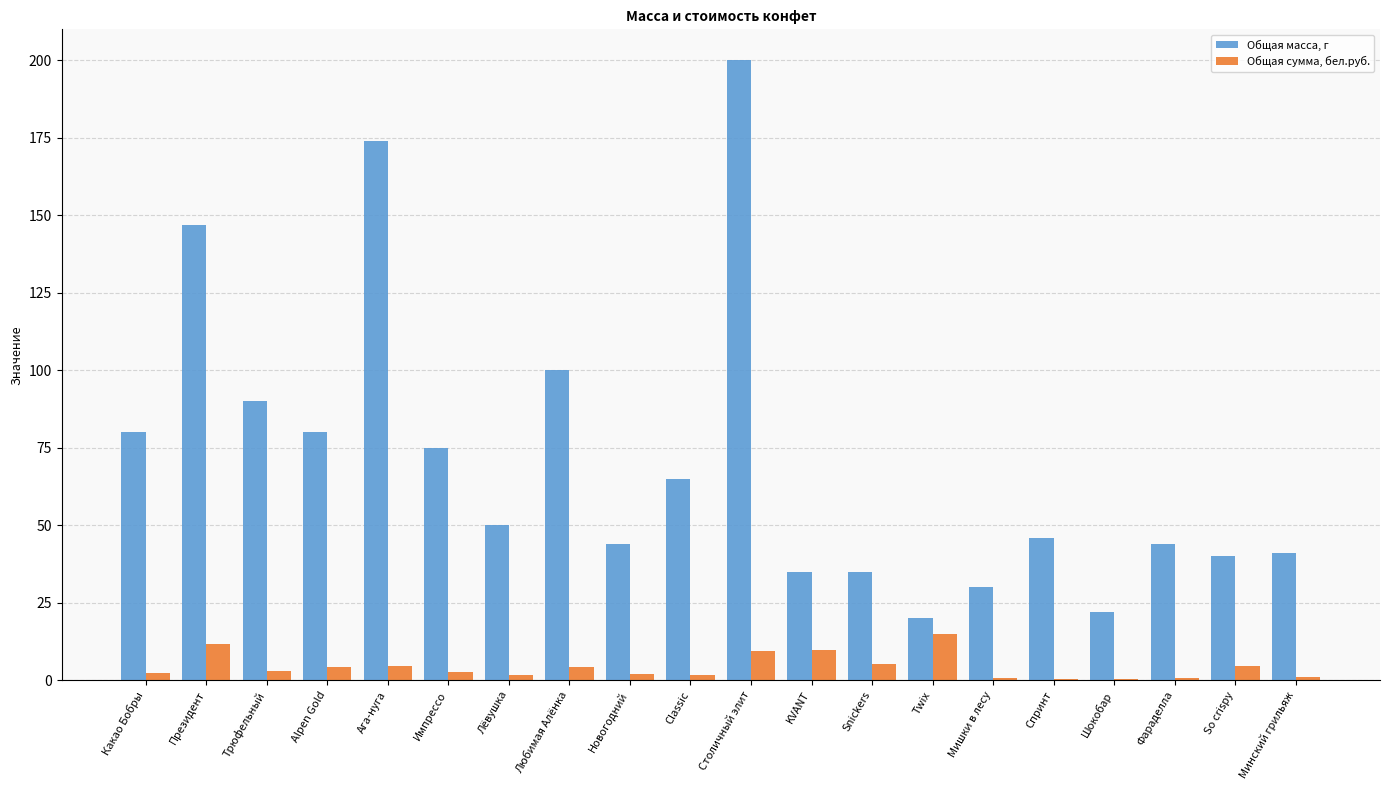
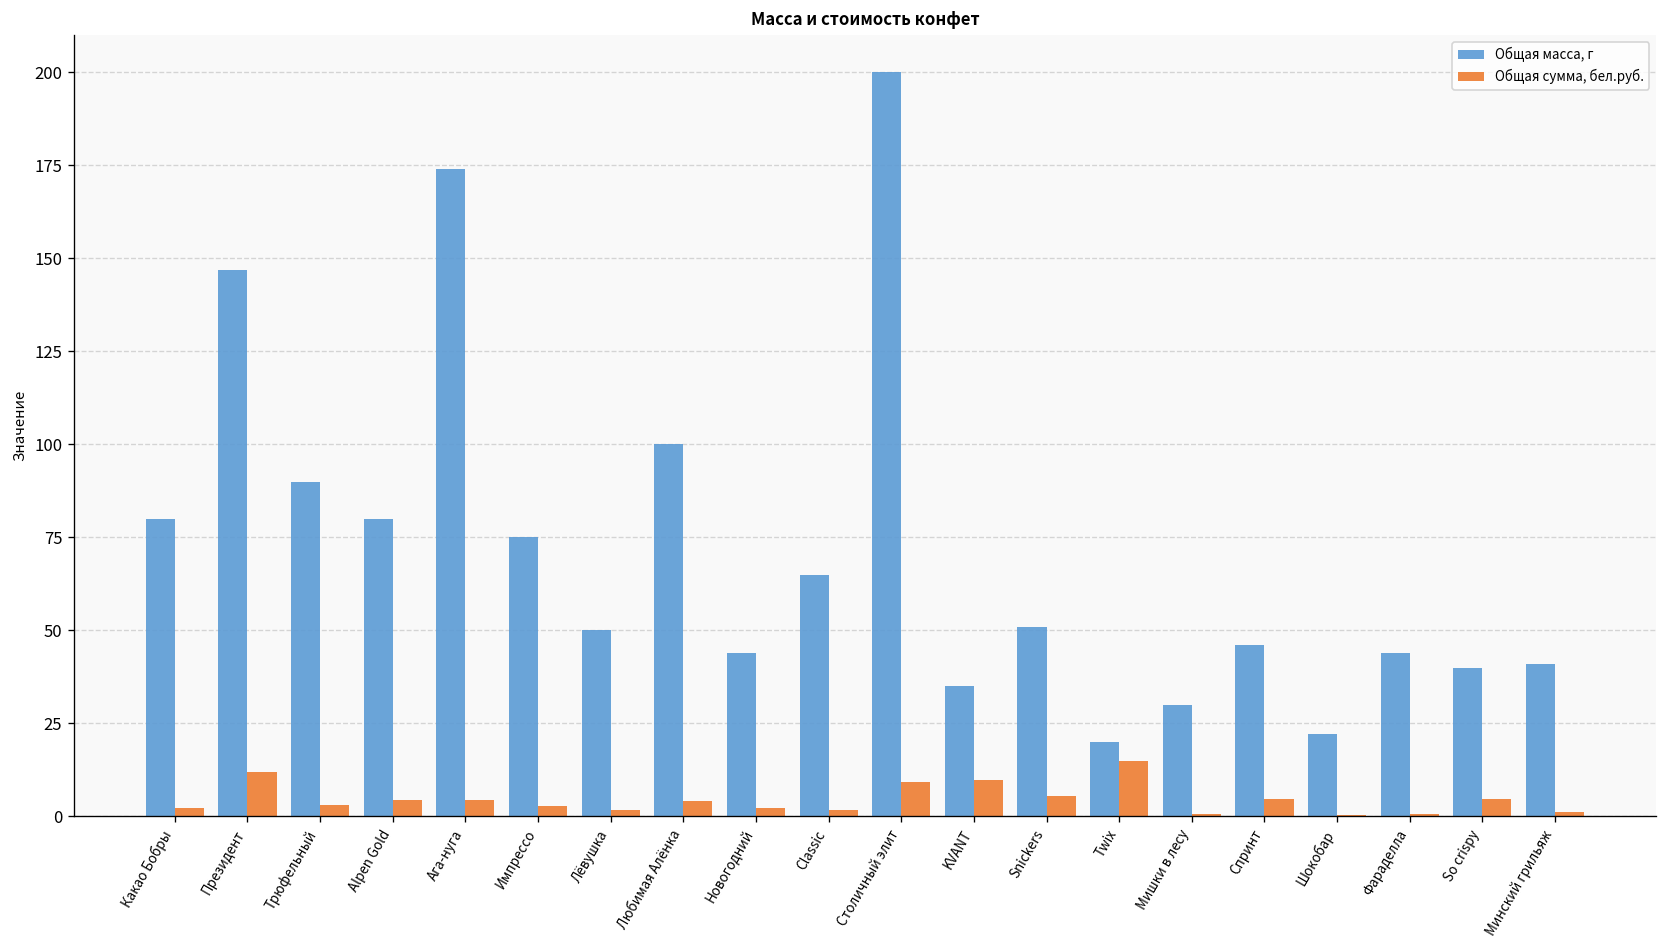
  {
    "Общая масса, г": {
      "Какао Бобры": 80,
      "Президент": 147,
      "Трюфельный": 90,
      "Alpen Gold": 80,
      "Ага-нуга": 174,
      "Импрессо": 75,
      "Лёвушка": 50,
      "Любимая Алёнка": 100,
      "Новогодний": 44,
      "Classic": 65,
      "Столичный элит": 200,
      "KVANT": 35,
-     "Snickers": 35,
+     "Snickers": 51,
      "Twix": 20,
      "Мишки в лесу": 30,
      "Спринт": 46,
      "Шокобар": 22,
      "Фараделла": 44,
      "So crispy": 40,
      "Минский грильяж": 41
    },
    "Общая сумма, бел.руб.": {
      "Какао Бобры": 2,
      "Президент": 12,
      "Трюфельный": 3,
      "Alpen Gold": 4,
      "Ага-нуга": 5,
      "Импрессо": 3,
      "Лёвушка": 2,
      "Любимая Алёнка": 4,
      "Новогодний": 2,
      "Classic": 2,
      "Столичный элит": 9,
      "KVANT": 10,
      "Snickers": 5,
      "Twix": 15,
-     "Спринт": 1,
+     "Спринт": 5,
      "So crispy": 5,
      "Минский грильяж": 1
    }
  }
